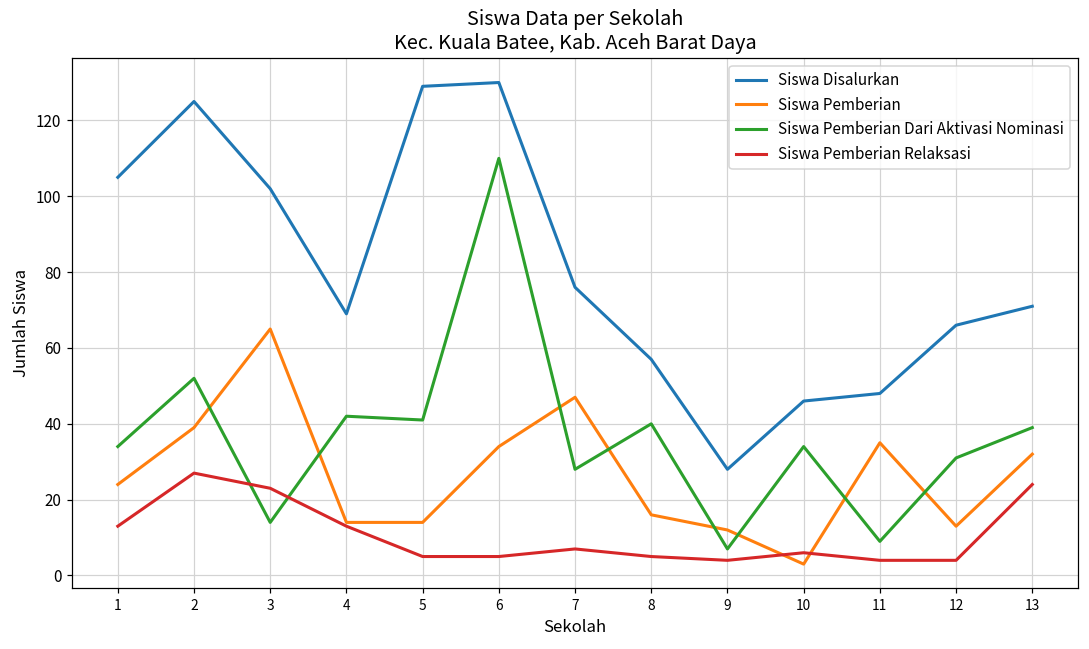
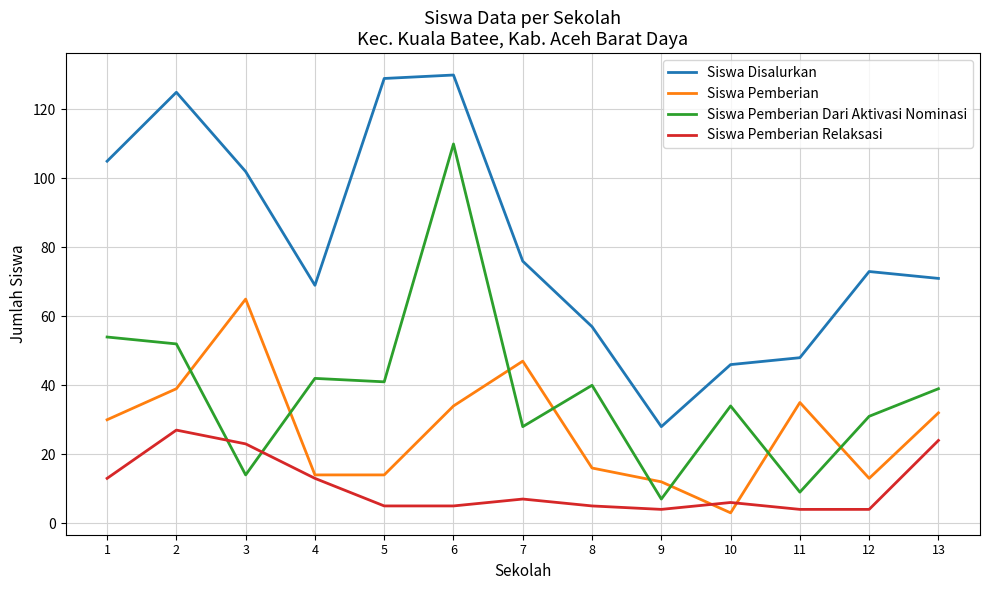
  {
    "Siswa Disalurkan": {
      "1": 105,
      "2": 125,
      "3": 102,
      "4": 69,
      "5": 129,
      "6": 130,
      "7": 76,
      "8": 57,
      "9": 28,
      "10": 46,
      "11": 48,
-     "12": 66,
+     "12": 73,
      "13": 71
    },
    "Siswa Pemberian": {
-     "1": 24,
+     "1": 30,
      "2": 39,
      "3": 65,
      "4": 14,
      "5": 14,
      "6": 34,
      "7": 47,
      "8": 16,
      "9": 12,
      "10": 3,
      "11": 35,
      "12": 13,
      "13": 32
    },
    "Siswa Pemberian Dari Aktivasi Nominasi": {
-     "1": 34,
+     "1": 54,
      "2": 52,
      "3": 14,
      "4": 42,
      "5": 41,
      "6": 110,
      "7": 28,
      "8": 40,
      "9": 7,
      "10": 34,
      "11": 9,
      "12": 31,
      "13": 39
    },
    "Siswa Pemberian Relaksasi": {
      "1": 13,
      "2": 27,
      "3": 23,
      "4": 13,
      "5": 5,
      "6": 5,
      "7": 7,
      "8": 5,
      "9": 4,
      "10": 6,
      "11": 4,
      "12": 4,
      "13": 24
    }
  }
